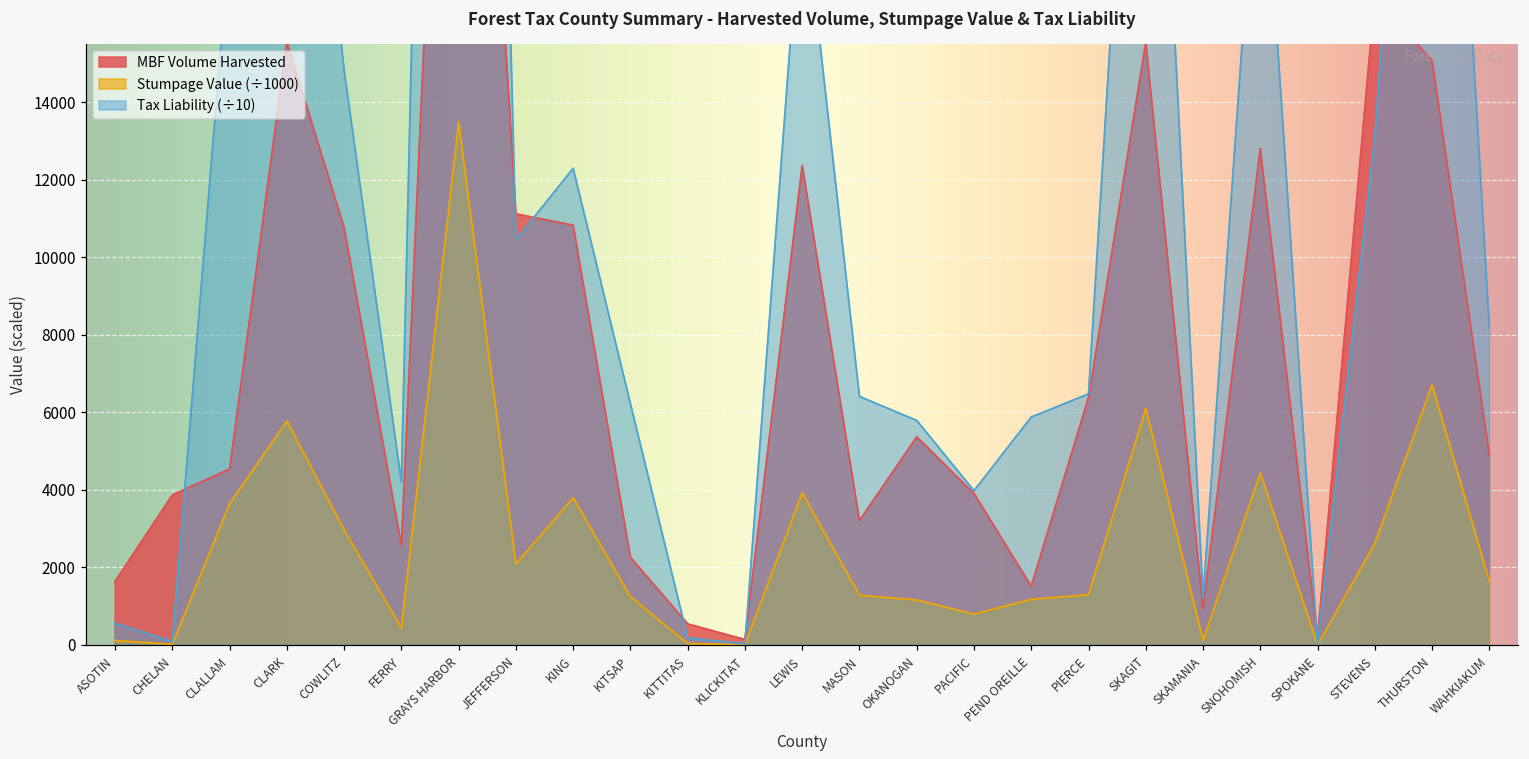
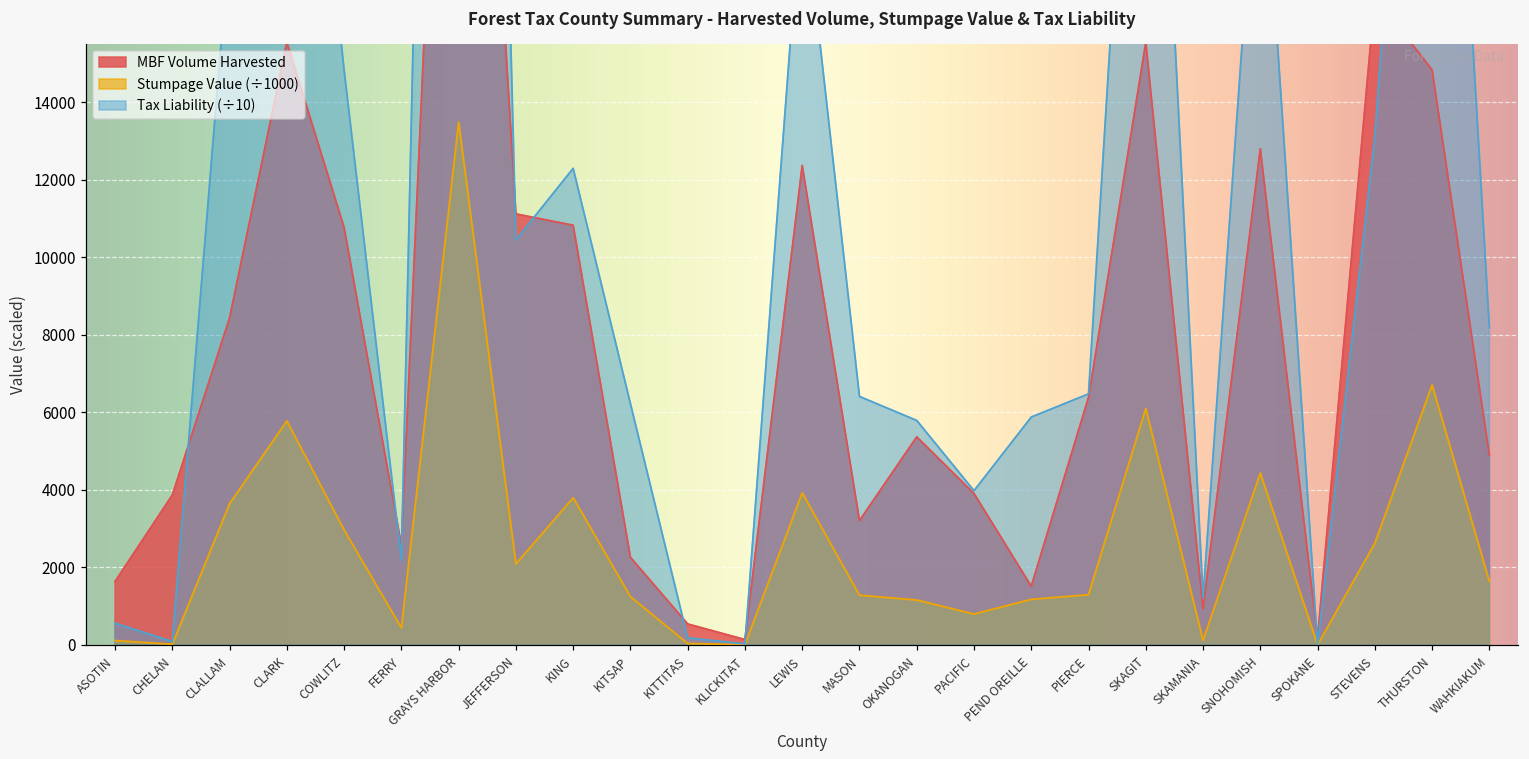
  {
    "MBF Volume Harvested": {
      "ASOTIN": 1600,
      "CHELAN": 3900,
-     "CLALLAM": 4500,
+     "CLALLAM": 8400,
      "CLARK": 15500,
      "COWLITZ": 10800,
      "FERRY": 2600,
      "JEFFERSON": 11100,
      "KING": 10800,
      "KITSAP": 2300,
      "KITTITAS": 500,
      "KLICKITAT": 100,
      "LEWIS": 12400,
      "MASON": 3200,
      "OKANOGAN": 5400,
      "PEND OREILLE": 1500,
      "PIERCE": 6400,
      "SKAGIT": 15500,
      "SKAMANIA": 900,
      "SNOHOMISH": 12800,
      "SPOKANE": 200,
-     "THURSTON": 15100,
+     "THURSTON": 14800,
      "WAHKIAKUM": 4900
    },
    "Stumpage Value (÷1000)": {
      "ASOTIN": 100,
      "CLALLAM": 3600,
      "CLARK": 5800,
      "COWLITZ": 3000,
      "FERRY": 400,
      "GRAYS HARBOR": 13500,
      "JEFFERSON": 2100,
      "KING": 3800,
      "KITSAP": 1200,
      "KITTITAS": 0,
      "LEWIS": 3900,
      "MASON": 1300,
      "OKANOGAN": 1200,
      "PACIFIC": 800,
      "PEND OREILLE": 1200,
      "PIERCE": 1300,
      "SKAGIT": 6100,
      "SKAMANIA": 100,
      "SNOHOMISH": 4400,
      "STEVENS": 2600,
      "THURSTON": 6700,
      "WAHKIAKUM": 1600
    },
    "Tax Liability (÷10)": {
      "ASOTIN": 600,
      "COWLITZ": 14800,
-     "FERRY": 4200,
+     "FERRY": 2200,
      "JEFFERSON": 10400,
      "KING": 12300,
      "KITSAP": 6200,
      "KITTITAS": 200,
      "MASON": 6400,
      "OKANOGAN": 5800,
      "PEND OREILLE": 5900,
      "PIERCE": 6500,
      "SKAMANIA": 1200,
      "STEVENS": 13100,
      "WAHKIAKUM": 8200
    }
  }
